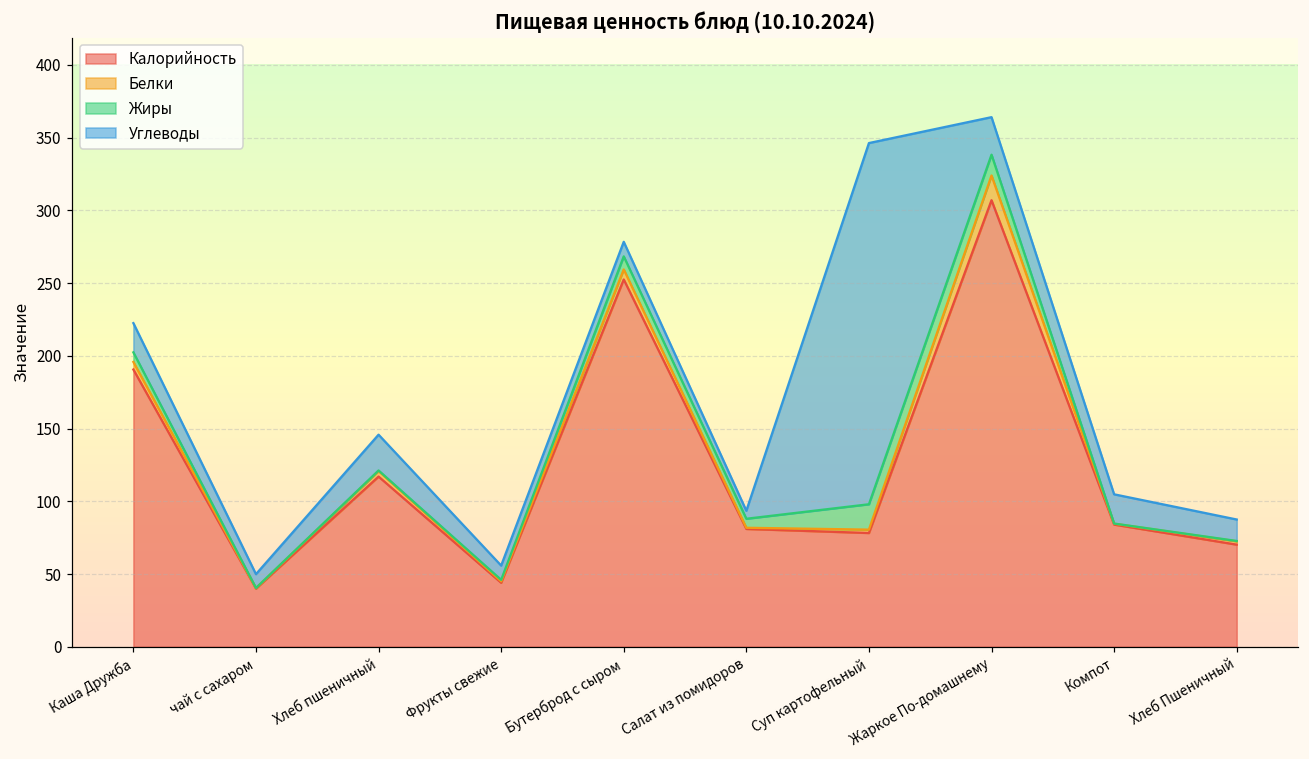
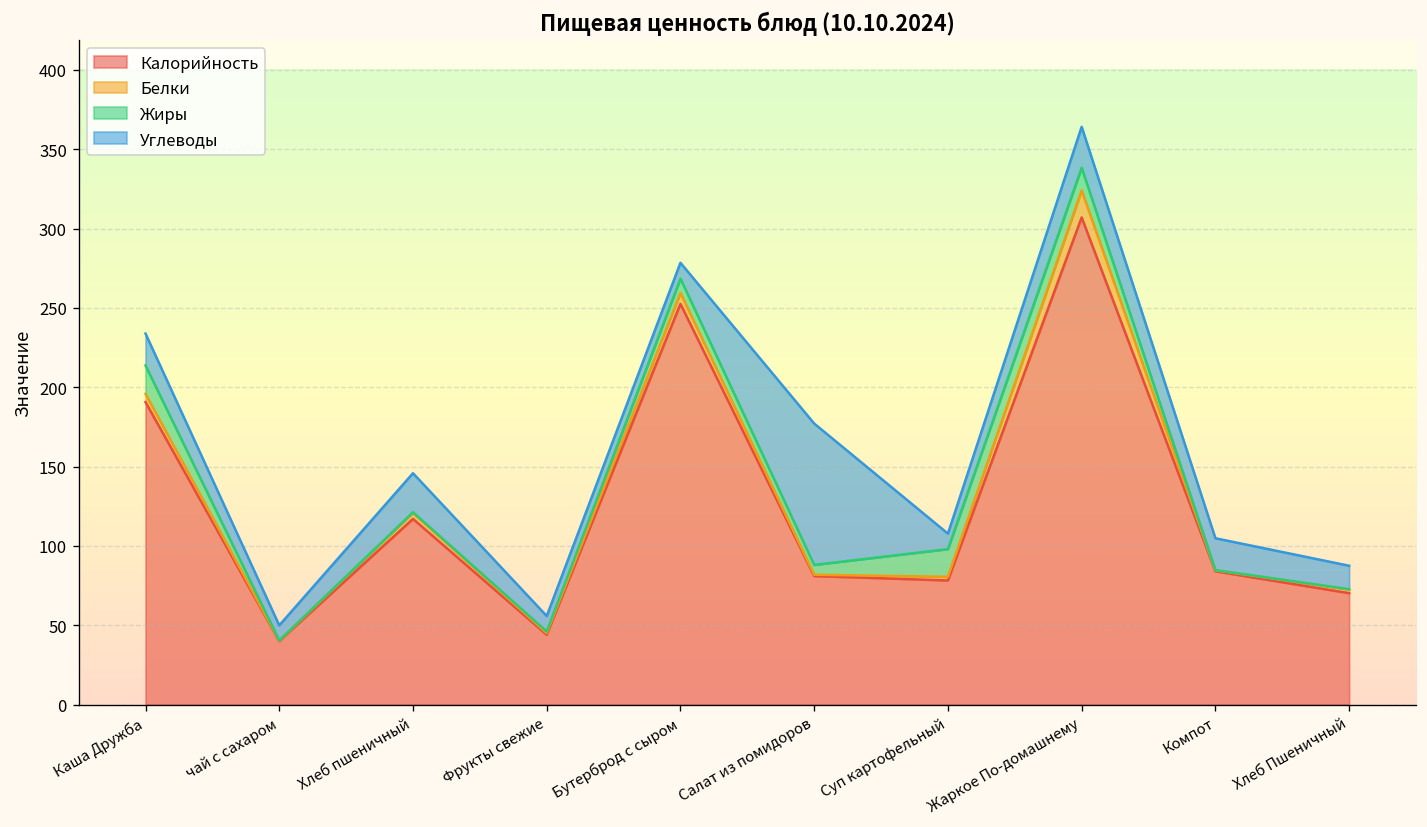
  {
    "Калорийность": {
      "Каша Дружба": 191,
      "Хлеб пшеничный": 117,
      "Бутерброд с сыром": 253,
      "Суп картофельный": 78,
      "Жаркое По-домашнему": 307,
      "Хлеб Пшеничный": 70
    },
    "Белки": {
      "Каша Дружба": 5,
      "Бутерброд с сыром": 7,
      "Суп картофельный": 2,
      "Жаркое По-домашнему": 17
    },
    "Жиры": {
-     "Каша Дружба": 7,
+     "Каша Дружба": 18,
      "Бутерброд с сыром": 9,
      "Салат из помидоров": 6,
      "Суп картофельный": 17,
      "Жаркое По-домашнему": 14
    },
    "Углеводы": {
      "Каша Дружба": 20,
      "чай с сахаром": 10,
      "Хлеб пшеничный": 25,
      "Фрукты свежие": 10,
      "Бутерброд с сыром": 10,
-     "Салат из помидоров": 6,
-     "Суп картофельный": 248,
+     "Салат из помидоров": 89,
+     "Суп картофельный": 10,
      "Жаркое По-домашнему": 26,
      "Компот": 20,
      "Хлеб Пшеничный": 15
    }
  }
